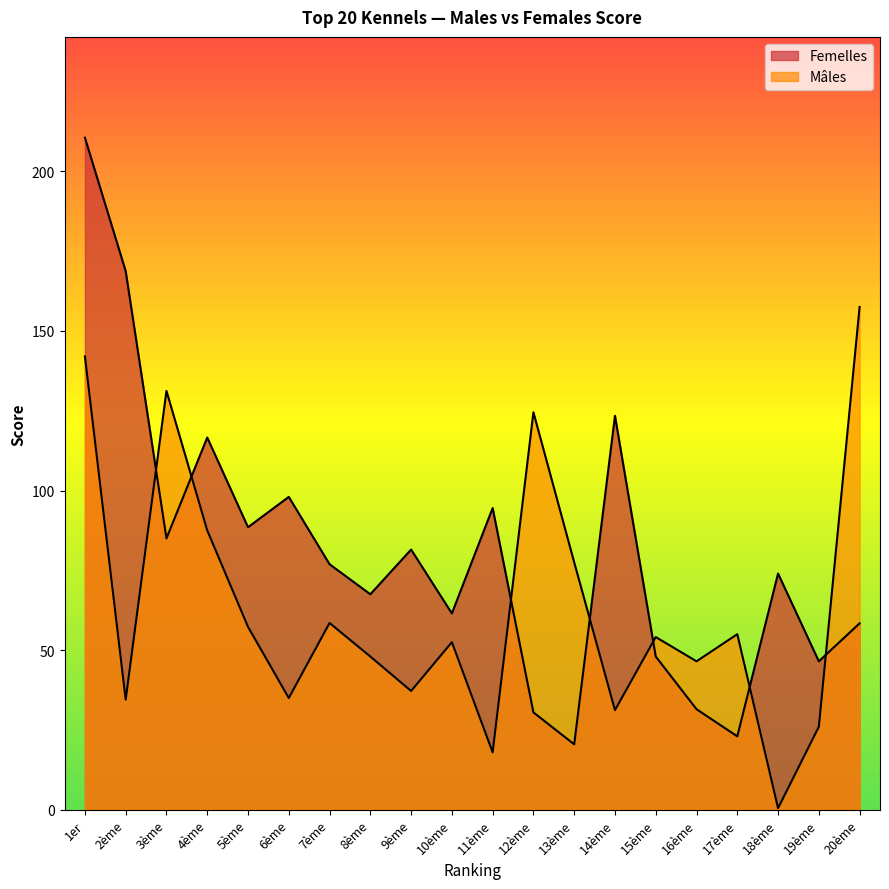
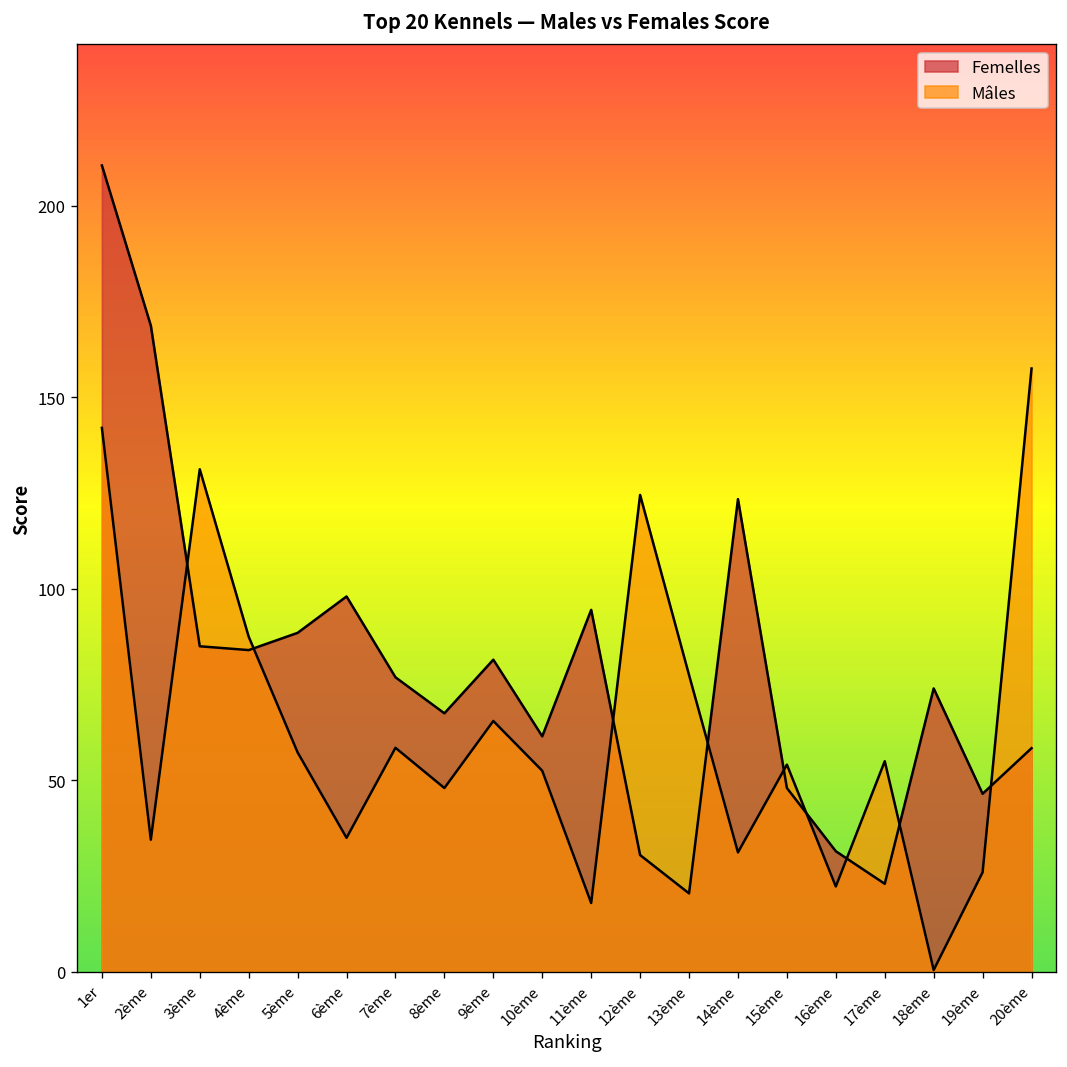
  {
    "Femelles": {
      "1er": 211,
      "2ème": 169,
      "3ème": 85,
-     "4ème": 117,
+     "4ème": 84,
      "5ème": 89,
      "6ème": 98,
      "7ème": 77,
      "8ème": 68,
      "9ème": 82,
      "10ème": 62,
      "11ème": 95,
      "12ème": 31,
      "13ème": 21,
      "14ème": 123,
      "15ème": 48,
      "16ème": 32,
      "17ème": 23,
      "18ème": 74,
      "19ème": 47,
      "20ème": 58
    },
    "Mâles": {
      "1er": 142,
      "2ème": 35,
      "3ème": 131,
      "4ème": 88,
      "5ème": 57,
      "6ème": 35,
      "7ème": 59,
      "8ème": 48,
-     "9ème": 37,
+     "9ème": 66,
      "10ème": 53,
      "11ème": 18,
      "12ème": 125,
      "13ème": 78,
      "14ème": 31,
      "15ème": 54,
-     "16ème": 47,
+     "16ème": 22,
      "17ème": 55,
      "18ème": 1,
      "19ème": 26,
      "20ème": 158
    }
  }
